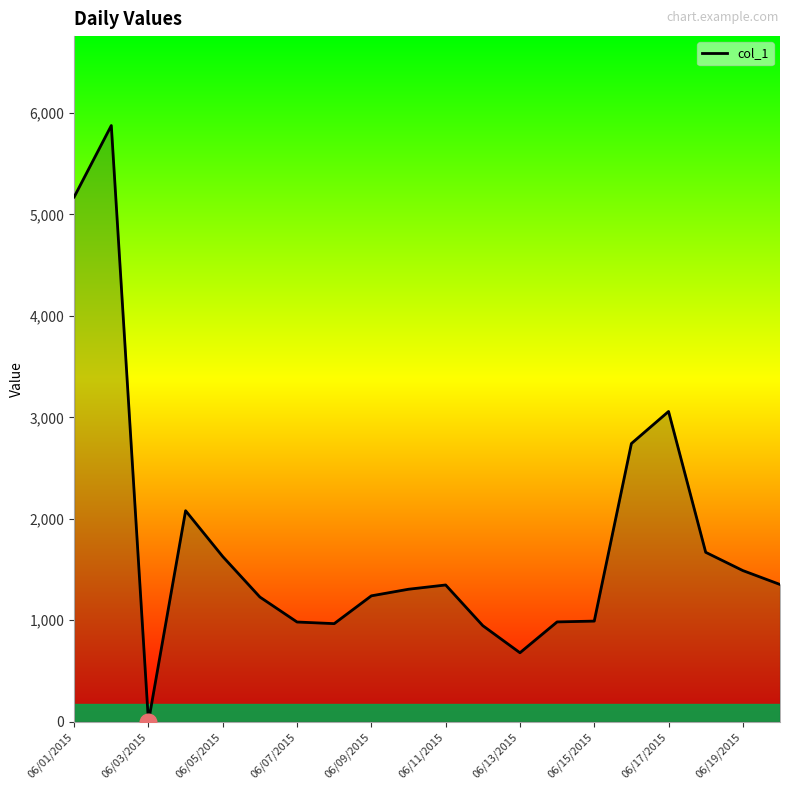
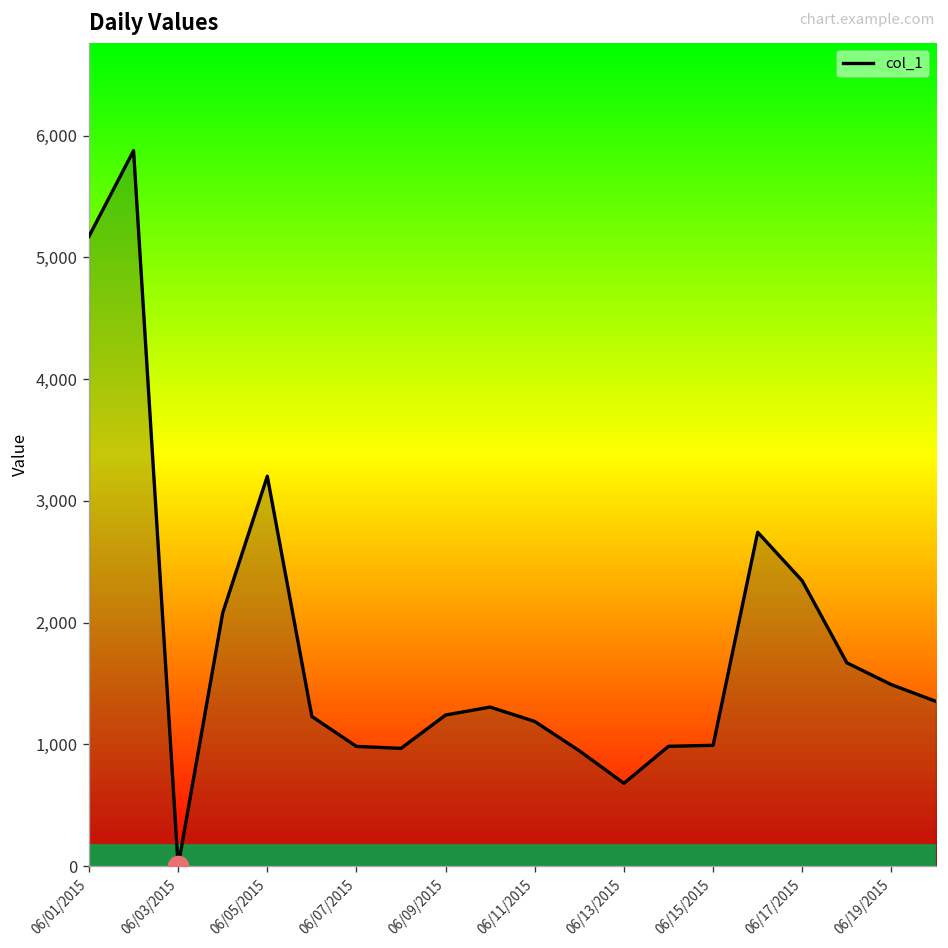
  {
    "col_1": {
      "06/01/2015": "5,170",
-     "06/05/2015": "1,630",
+     "06/05/2015": "3,200",
      "06/07/2015": "980",
      "06/09/2015": "1,240",
-     "06/11/2015": "1,350",
+     "06/11/2015": "1,190",
      "06/13/2015": "680",
      "06/15/2015": "990",
-     "06/17/2015": "3,060",
+     "06/17/2015": "2,340",
      "06/19/2015": "1,490"
    }
  }
